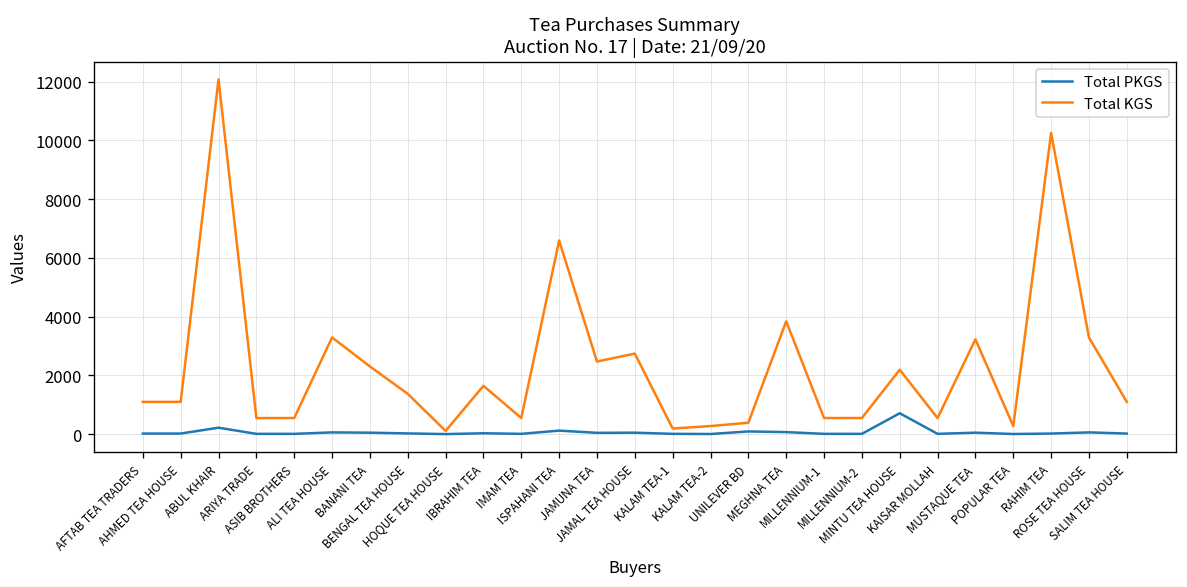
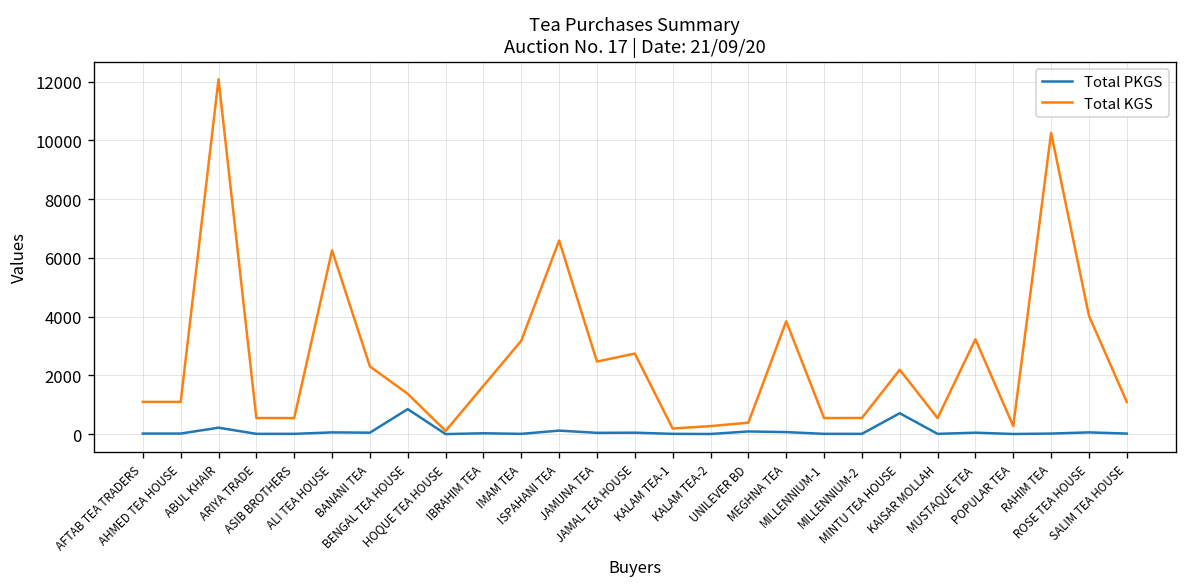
  {
    "Total PKGS": {
      "AFTAB TEA TRADERS": 0,
      "AHMED TEA HOUSE": 0,
      "ABUL KHAIR": 200,
      "ARIYA TRADE": 0,
      "ASIB BROTHERS": 0,
      "ALI TEA HOUSE": 100,
      "BANANI TEA": 100,
-     "BENGAL TEA HOUSE": 0,
+     "BENGAL TEA HOUSE": 900,
      "HOQUE TEA HOUSE": 0,
      "IBRAHIM TEA": 0,
      "IMAM TEA": 0,
      "ISPAHANI TEA": 100,
      "JAMUNA TEA": 0,
      "JAMAL TEA HOUSE": 100,
      "KALAM TEA-1": 0,
      "KALAM TEA-2": 0,
      "UNILEVER BD": 100,
      "MEGHNA TEA": 100,
      "MILLENNIUM-1": 0,
      "MILLENNIUM-2": 0,
      "MINTU TEA HOUSE": 700,
      "KAISAR MOLLAH": 0,
      "MUSTAQUE TEA": 100,
      "POPULAR TEA": 0,
      "RAHIM TEA": 0,
      "ROSE TEA HOUSE": 100,
      "SALIM TEA HOUSE": 0
    },
    "Total KGS": {
      "AFTAB TEA TRADERS": 1100,
      "AHMED TEA HOUSE": 1100,
      "ABUL KHAIR": 12100,
      "ARIYA TRADE": 500,
      "ASIB BROTHERS": 500,
-     "ALI TEA HOUSE": 3300,
+     "ALI TEA HOUSE": 6300,
      "BANANI TEA": 2300,
      "BENGAL TEA HOUSE": 1400,
      "HOQUE TEA HOUSE": 100,
      "IBRAHIM TEA": 1600,
-     "IMAM TEA": 500,
+     "IMAM TEA": 3200,
      "ISPAHANI TEA": 6600,
      "JAMUNA TEA": 2500,
      "JAMAL TEA HOUSE": 2700,
      "KALAM TEA-1": 200,
      "KALAM TEA-2": 300,
      "UNILEVER BD": 400,
      "MEGHNA TEA": 3800,
      "MILLENNIUM-1": 500,
      "MILLENNIUM-2": 600,
      "MINTU TEA HOUSE": 2200,
      "KAISAR MOLLAH": 500,
      "MUSTAQUE TEA": 3200,
      "POPULAR TEA": 300,
      "RAHIM TEA": 10300,
-     "ROSE TEA HOUSE": 3300,
+     "ROSE TEA HOUSE": 4000,
      "SALIM TEA HOUSE": 1100
    }
  }
